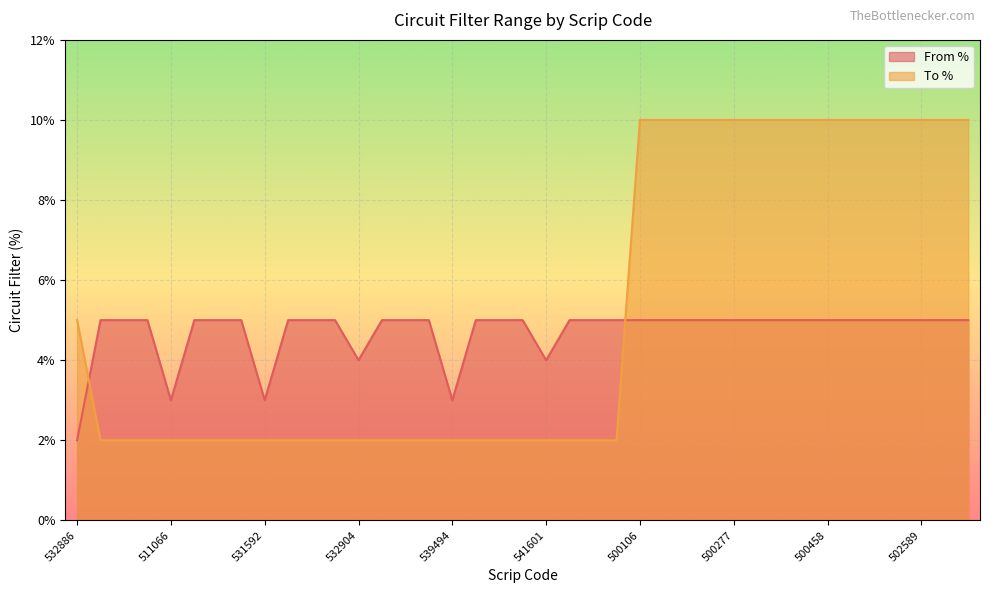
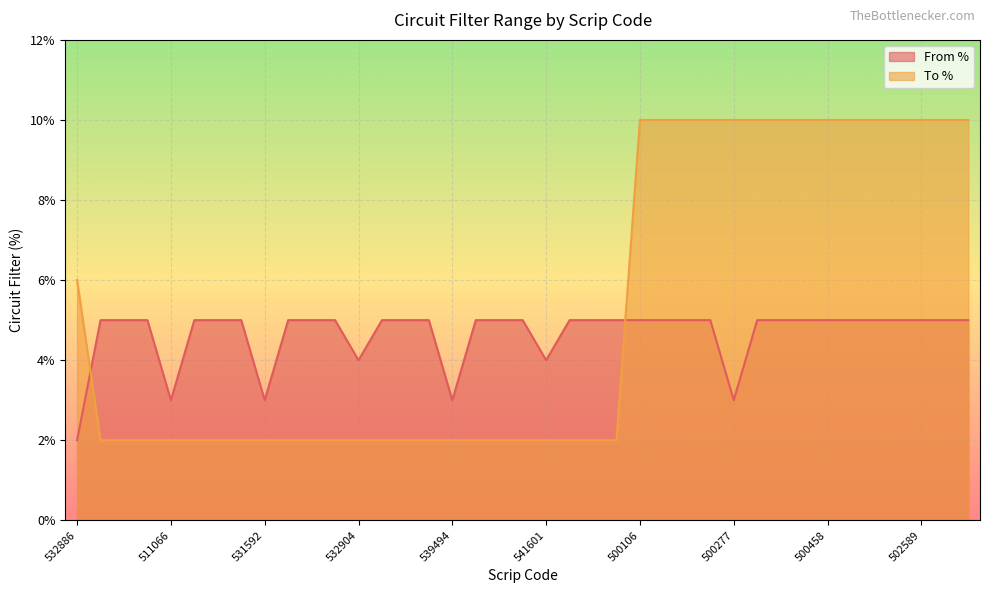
  {
    "From %": {
      "532886": "2%",
      "511066": "3%",
      "531592": "3%",
      "532904": "4%",
      "539494": "3%",
      "541601": "4%",
      "500106": "5%",
-     "500277": "5%",
+     "500277": "3%",
      "500458": "5%",
      "502589": "5%"
    },
    "To %": {
-     "532886": "5%",
+     "532886": "6%",
      "511066": "2%",
      "531592": "2%",
      "532904": "2%",
      "539494": "2%",
      "541601": "2%",
      "500106": "10%",
      "500277": "10%",
      "500458": "10%",
      "502589": "10%"
    }
  }
